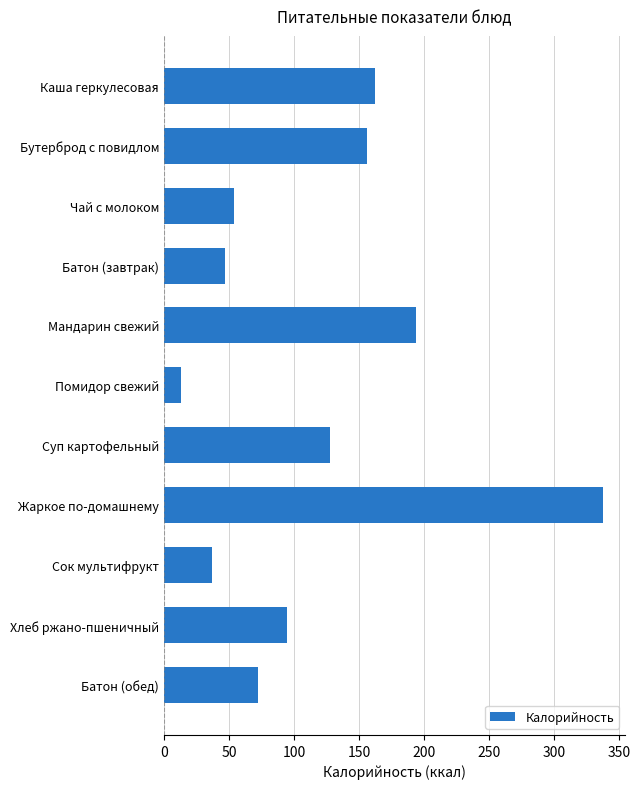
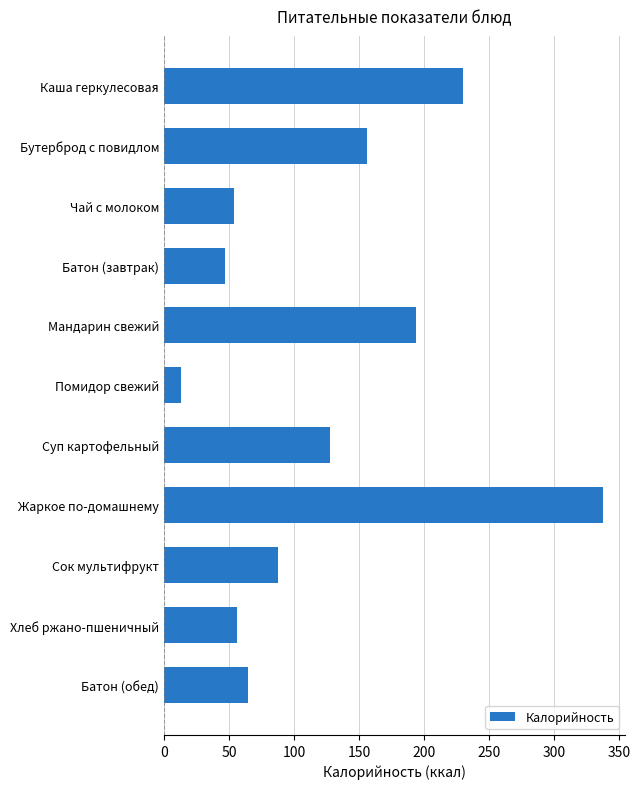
  {
-   "Каша геркулесовая": 162,
+   "Каша геркулесовая": 230,
    "Бутерброд с повидлом": 157,
    "Чай с молоком": 54,
    "Батон (завтрак)": 47,
    "Мандарин свежий": 194,
    "Помидор свежий": 13,
    "Суп картофельный": 127,
    "Жаркое по-домашнему": 338,
-   "Сок мультифрукт": 37,
-   "Хлеб ржано-пшеничный": 94,
-   "Батон (обед)": 73
+   "Сок мультифрукт": 88,
+   "Хлеб ржано-пшеничный": 56,
+   "Батон (обед)": 64
  }
